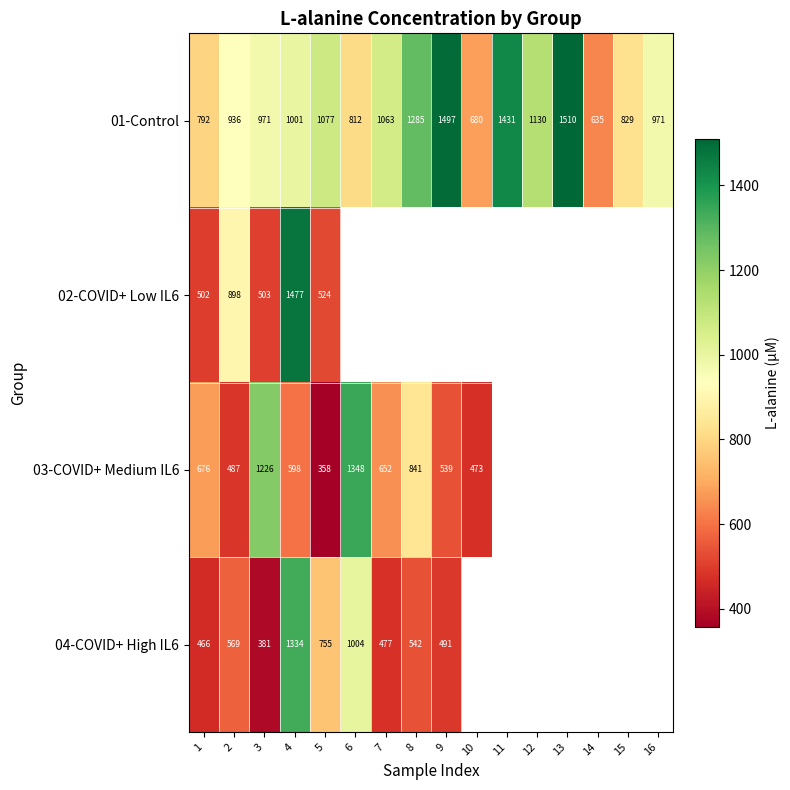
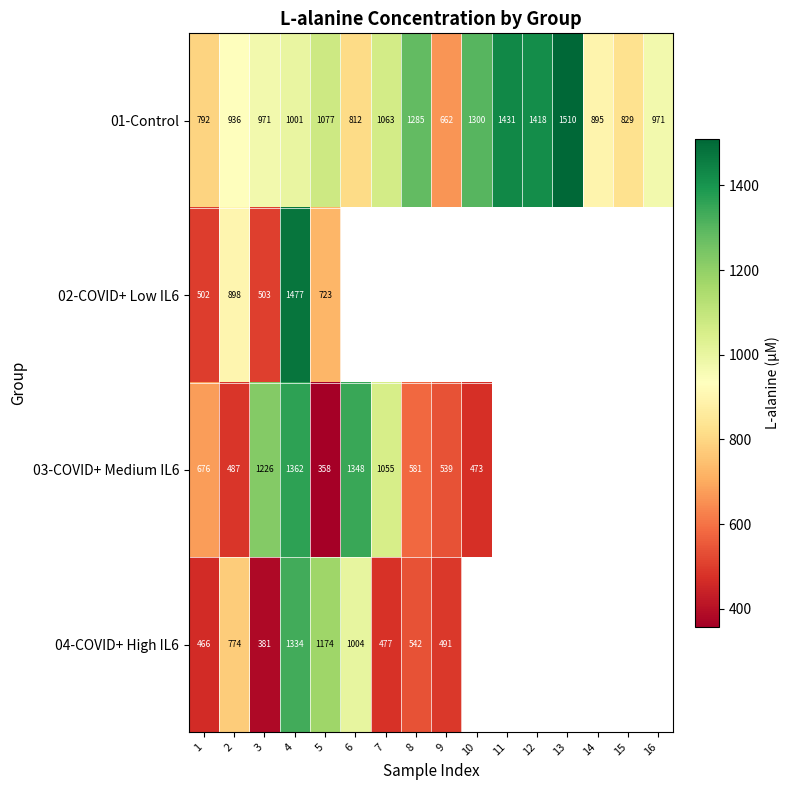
  {
    "01-Control": {
      "1": 792,
      "2": 936,
      "3": 971,
      "4": 1001,
      "5": 1077,
      "6": 812,
      "7": 1063,
      "8": 1285,
-     "9": 1497,
-     "10": 680,
+     "9": 662,
+     "10": 1300,
      "11": 1431,
-     "12": 1130,
+     "12": 1418,
      "13": 1510,
-     "14": 635,
+     "14": 895,
      "15": 829,
      "16": 971
    },
    "02-COVID+ Low IL6": {
      "1": 502,
      "2": 898,
      "3": 503,
      "4": 1477,
-     "5": 524
+     "5": 723
    },
    "03-COVID+ Medium IL6": {
      "1": 676,
      "2": 487,
      "3": 1226,
-     "4": 598,
+     "4": 1362,
      "5": 358,
      "6": 1348,
-     "7": 652,
-     "8": 841,
+     "7": 1055,
+     "8": 581,
      "9": 539,
      "10": 473
    },
    "04-COVID+ High IL6": {
      "1": 466,
-     "2": 569,
+     "2": 774,
      "3": 381,
      "4": 1334,
-     "5": 755,
+     "5": 1174,
      "6": 1004,
      "7": 477,
      "8": 542,
      "9": 491
    }
  }
